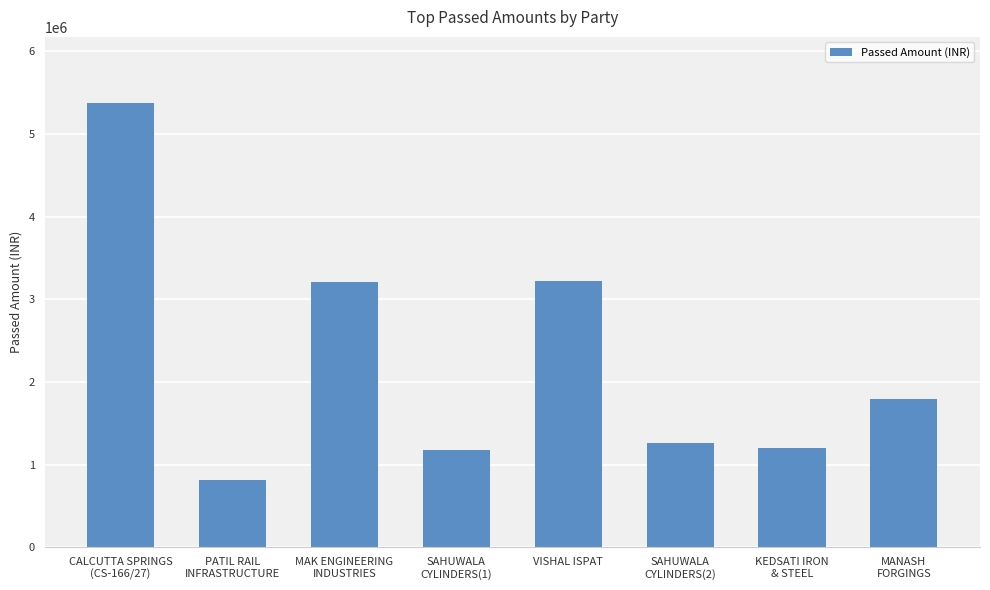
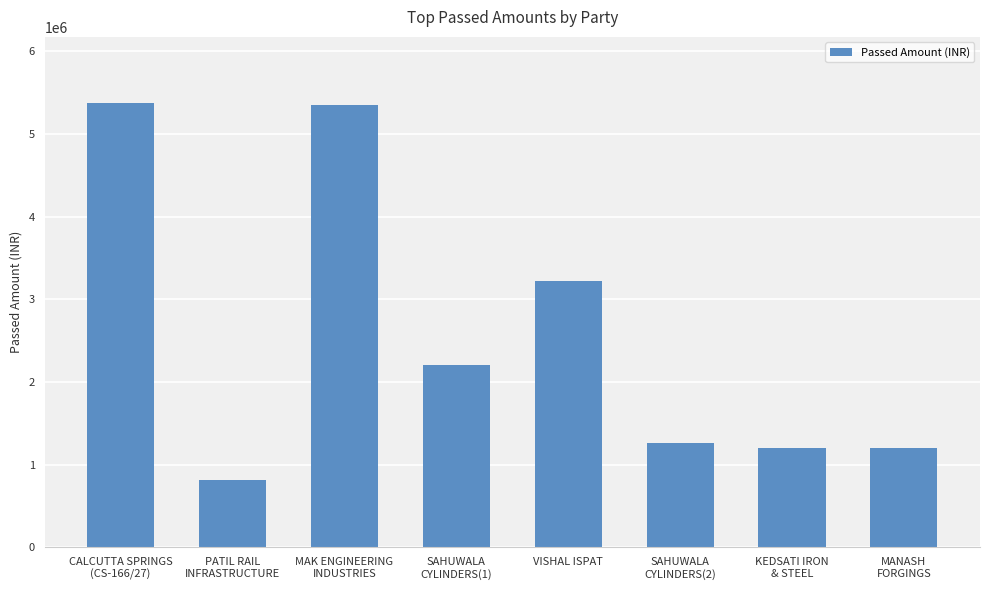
  {
    "CALCUTTA SPRINGS (CS-166/27)": 5400000,
    "PATIL RAIL INFRASTRUCTURE": 800000,
-   "MAK ENGINEERING INDUSTRIES": 3200000,
-   "SAHUWALA CYLINDERS(1)": 1200000,
+   "MAK ENGINEERING INDUSTRIES": 5300000,
+   "SAHUWALA CYLINDERS(1)": 2200000,
    "VISHAL ISPAT": 3200000,
    "SAHUWALA CYLINDERS(2)": 1300000,
    "KEDSATI IRON & STEEL": 1200000,
-   "MANASH FORGINGS": 1800000
+   "MANASH FORGINGS": 1200000
  }
